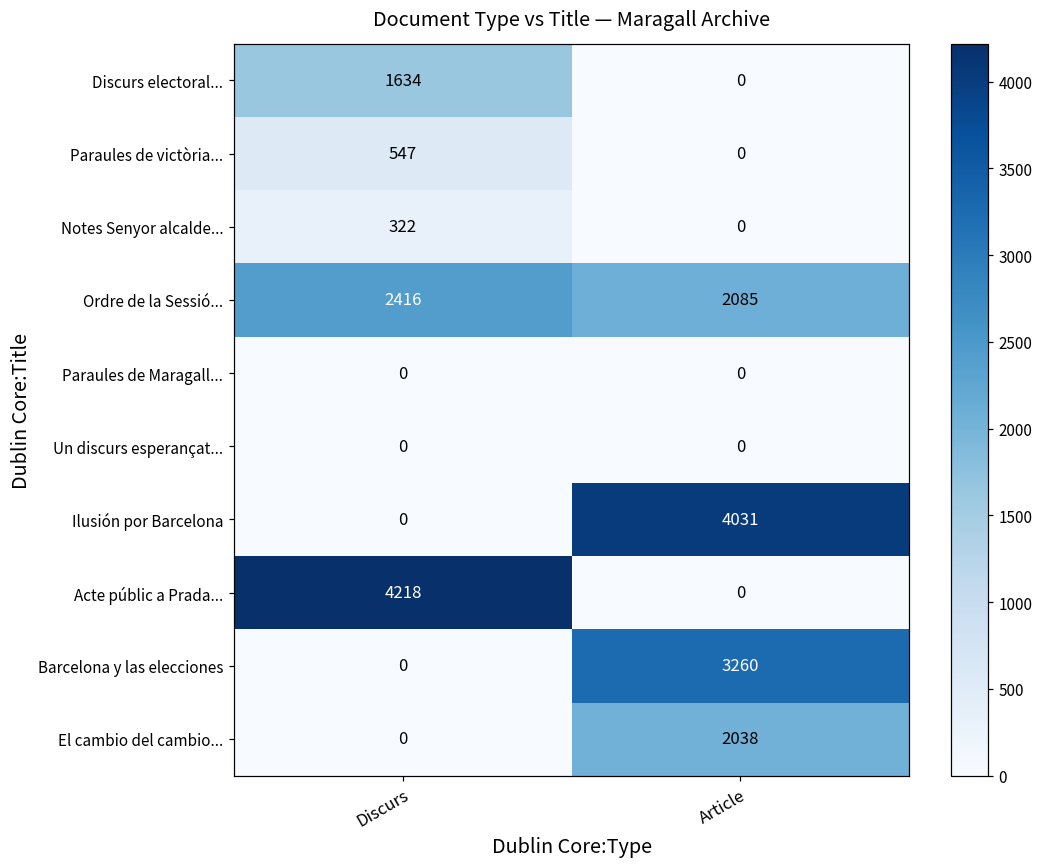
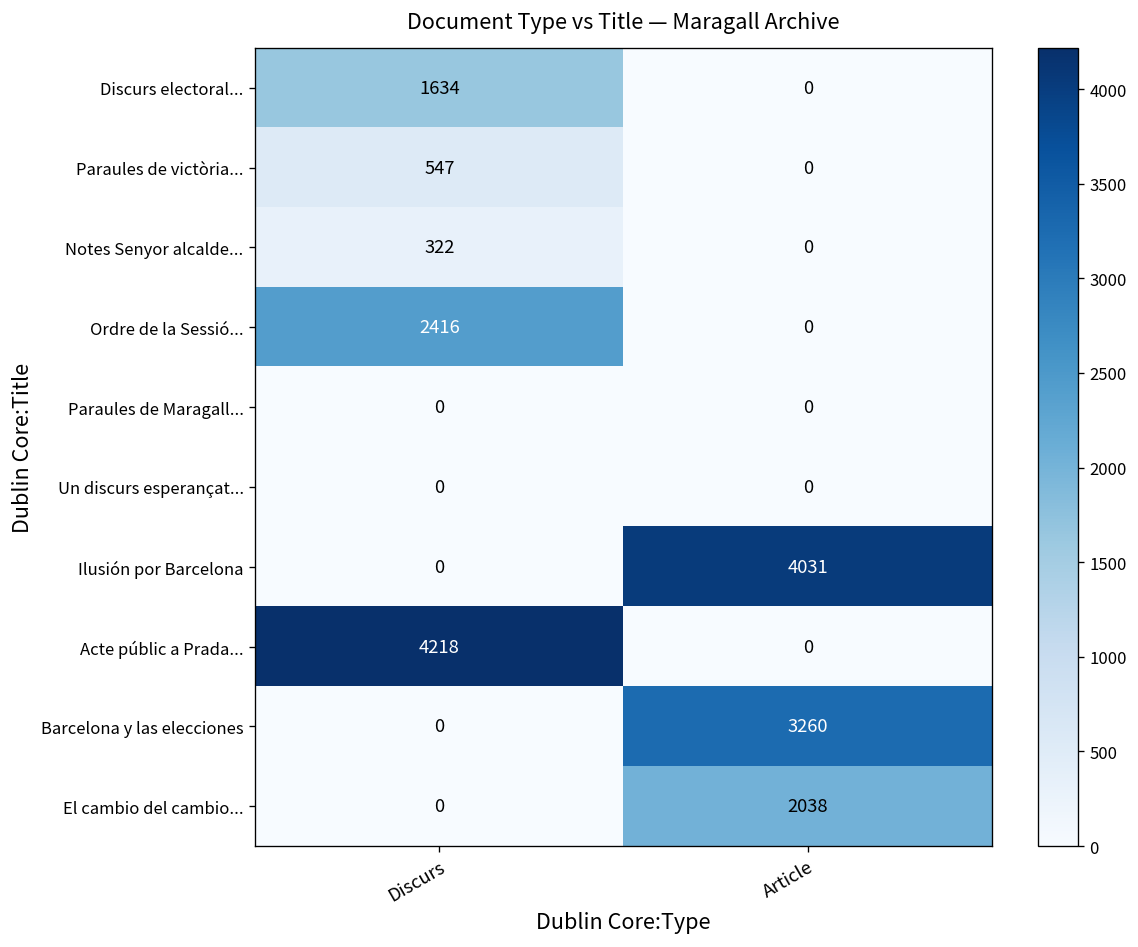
  {
    "Discurs electoral...": {
      "Discurs": 1634,
      "Article": 0
    },
    "Paraules de victòria...": {
      "Discurs": 547,
      "Article": 0
    },
    "Notes Senyor alcalde...": {
      "Discurs": 322,
      "Article": 0
    },
    "Ordre de la Sessió...": {
      "Discurs": 2416,
-     "Article": 2085
+     "Article": 0
    },
    "Paraules de Maragall...": {
      "Discurs": 0,
      "Article": 0
    },
    "Un discurs esperançat...": {
      "Discurs": 0,
      "Article": 0
    },
    "Ilusión por Barcelona": {
      "Discurs": 0,
      "Article": 4031
    },
    "Acte públic a Prada...": {
      "Discurs": 4218,
      "Article": 0
    },
    "Barcelona y las elecciones": {
      "Discurs": 0,
      "Article": 3260
    },
    "El cambio del cambio...": {
      "Discurs": 0,
      "Article": 2038
    }
  }
